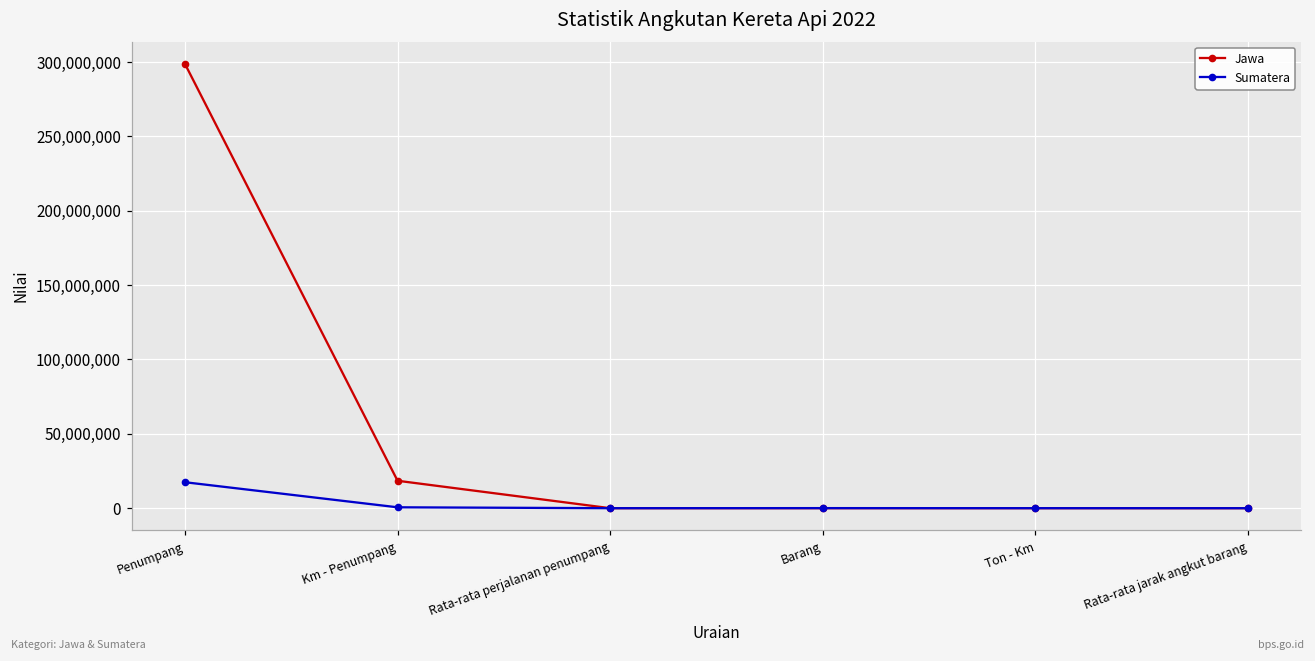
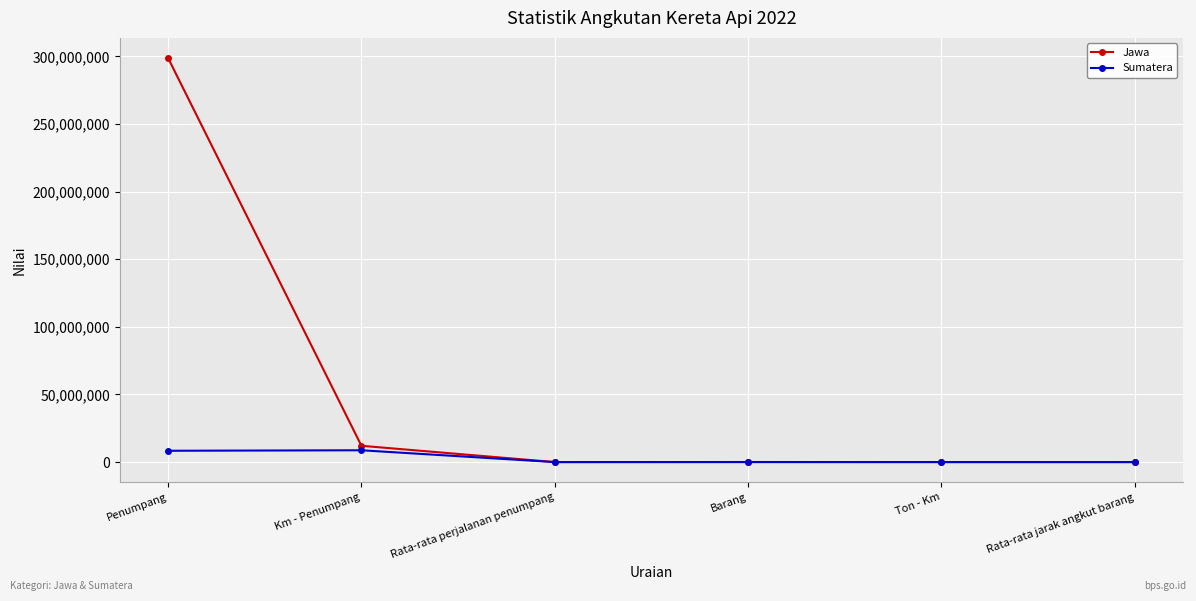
  {
    "Jawa": {
      "Penumpang": "299,000,000",
-     "Km - Penumpang": "18,000,000"
+     "Km - Penumpang": "12,000,000"
    },
    "Sumatera": {
-     "Penumpang": "17,000,000",
-     "Km - Penumpang": "1,000,000"
+     "Penumpang": "8,000,000",
+     "Km - Penumpang": "9,000,000"
    }
  }
